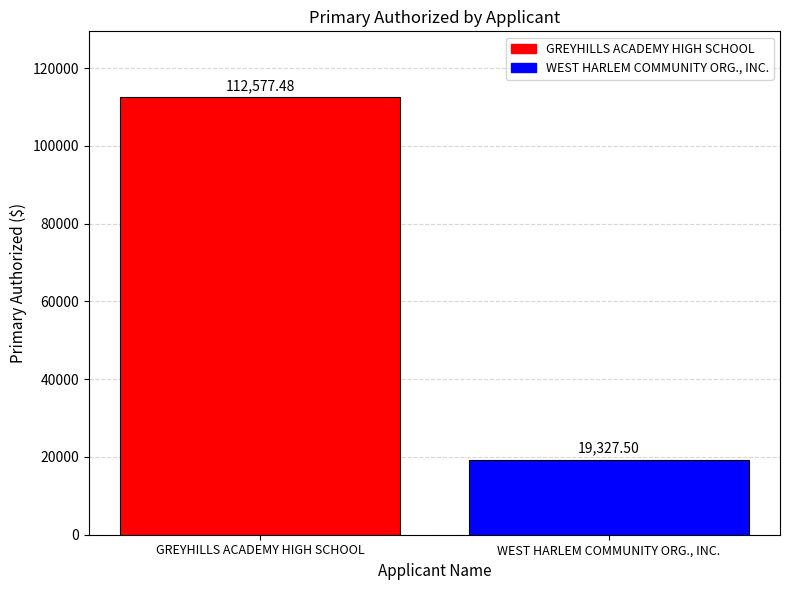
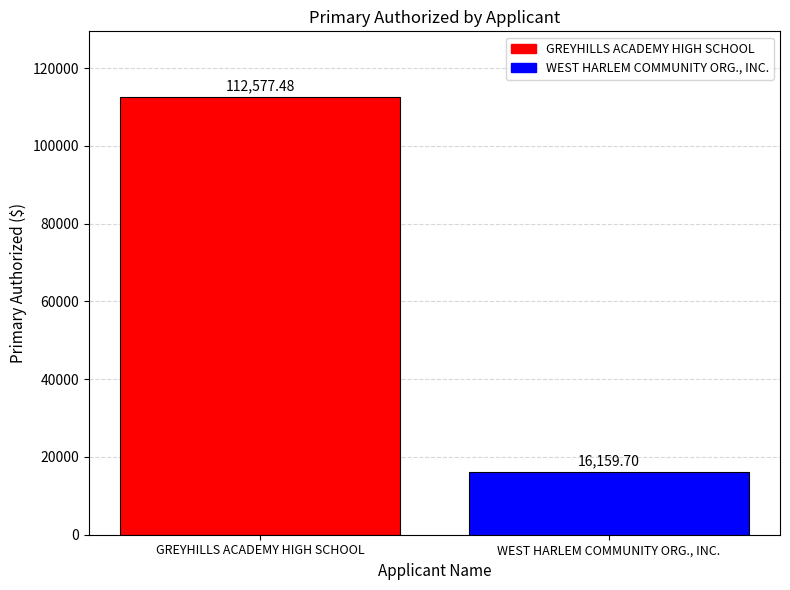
  {
    "GREYHILLS ACADEMY HIGH SCHOOL": "112,577.48",
-   "WEST HARLEM COMMUNITY ORG., INC.": "19,327.50"
+   "WEST HARLEM COMMUNITY ORG., INC.": "16,159.70"
  }
